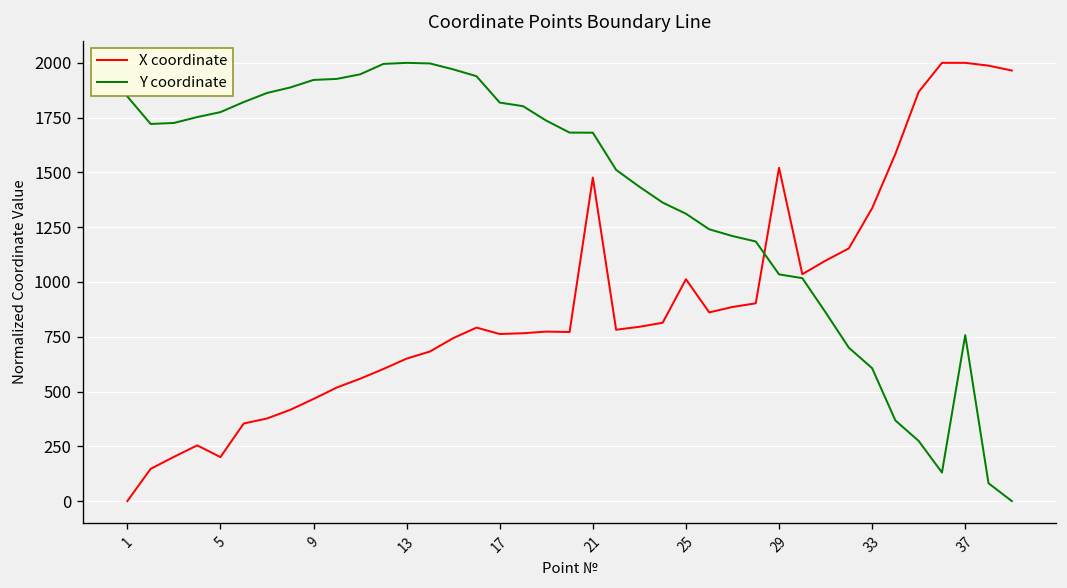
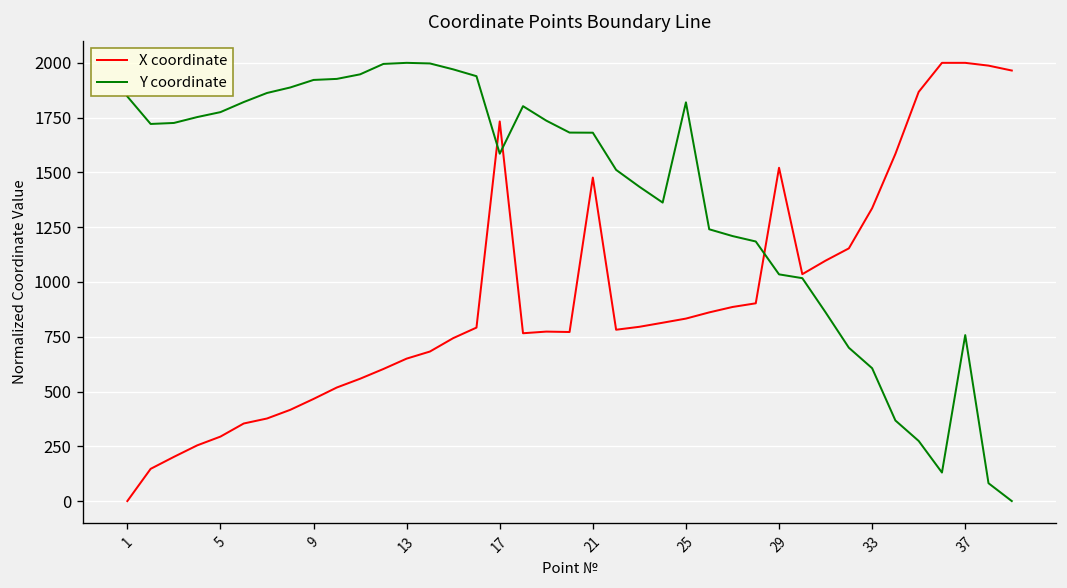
  {
    "X coordinate": {
      "1": 0,
-     "5": 200,
+     "5": 290,
      "9": 470,
      "13": 650,
-     "17": 760,
+     "17": 1730,
      "21": 1480,
-     "25": 1010,
+     "25": 830,
      "29": 1520,
      "33": 1340,
      "37": 2000
    },
    "Y coordinate": {
      "5": 1780,
      "9": 1920,
      "13": 2000,
-     "17": 1820,
+     "17": 1590,
      "21": 1680,
-     "25": 1310,
+     "25": 1820,
      "29": 1030,
      "33": 610,
      "37": 760
    }
  }
